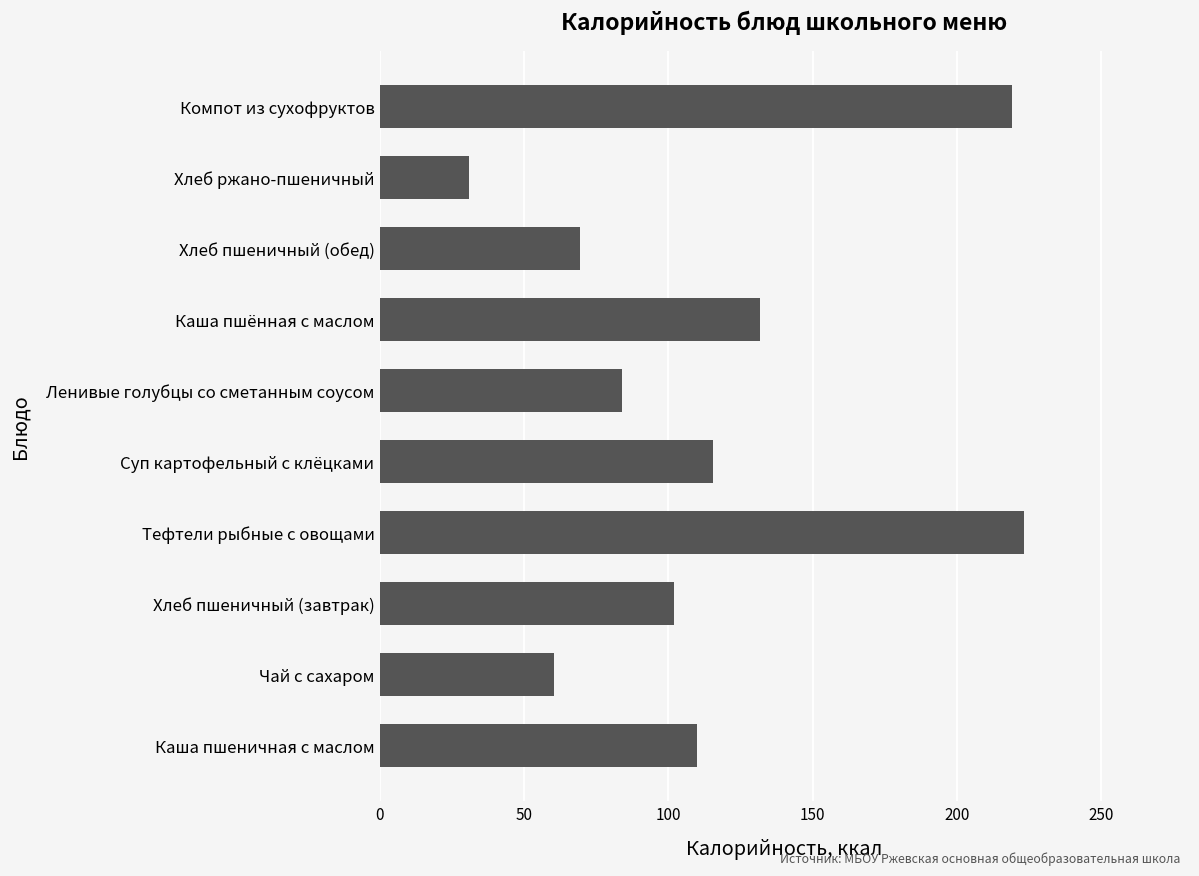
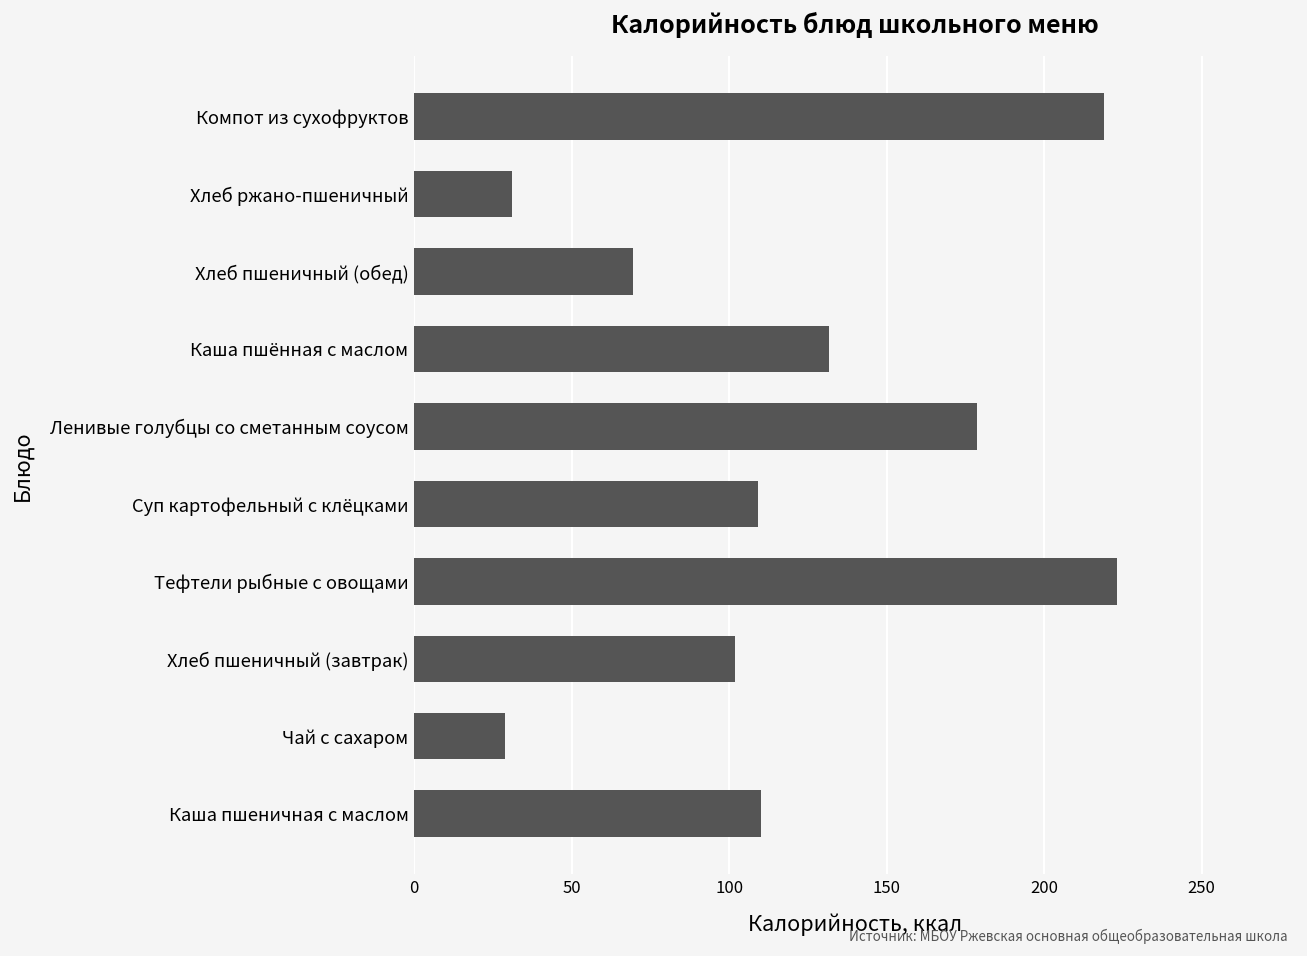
  {
    "Компот из сухофруктов": 219,
    "Хлеб ржано-пшеничный": 31,
    "Хлеб пшеничный (обед)": 69,
    "Каша пшённая с маслом": 132,
-   "Ленивые голубцы со сметанным соусом": 84,
-   "Суп картофельный с клёцками": 115,
+   "Ленивые голубцы со сметанным соусом": 179,
+   "Суп картофельный с клёцками": 109,
    "Тефтели рыбные с овощами": 223,
    "Хлеб пшеничный (завтрак)": 102,
-   "Чай с сахаром": 60,
+   "Чай с сахаром": 29,
    "Каша пшеничная с маслом": 110
  }
